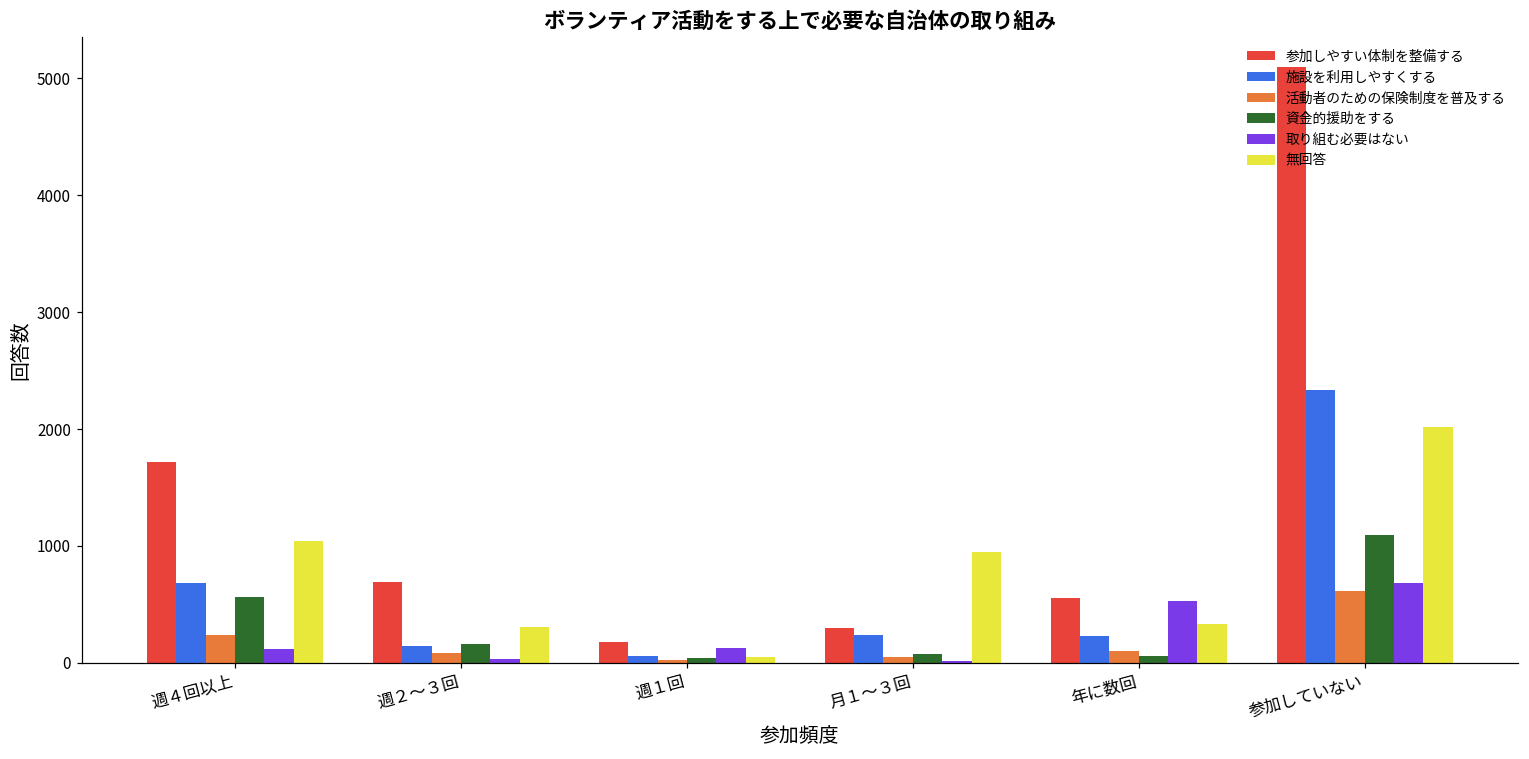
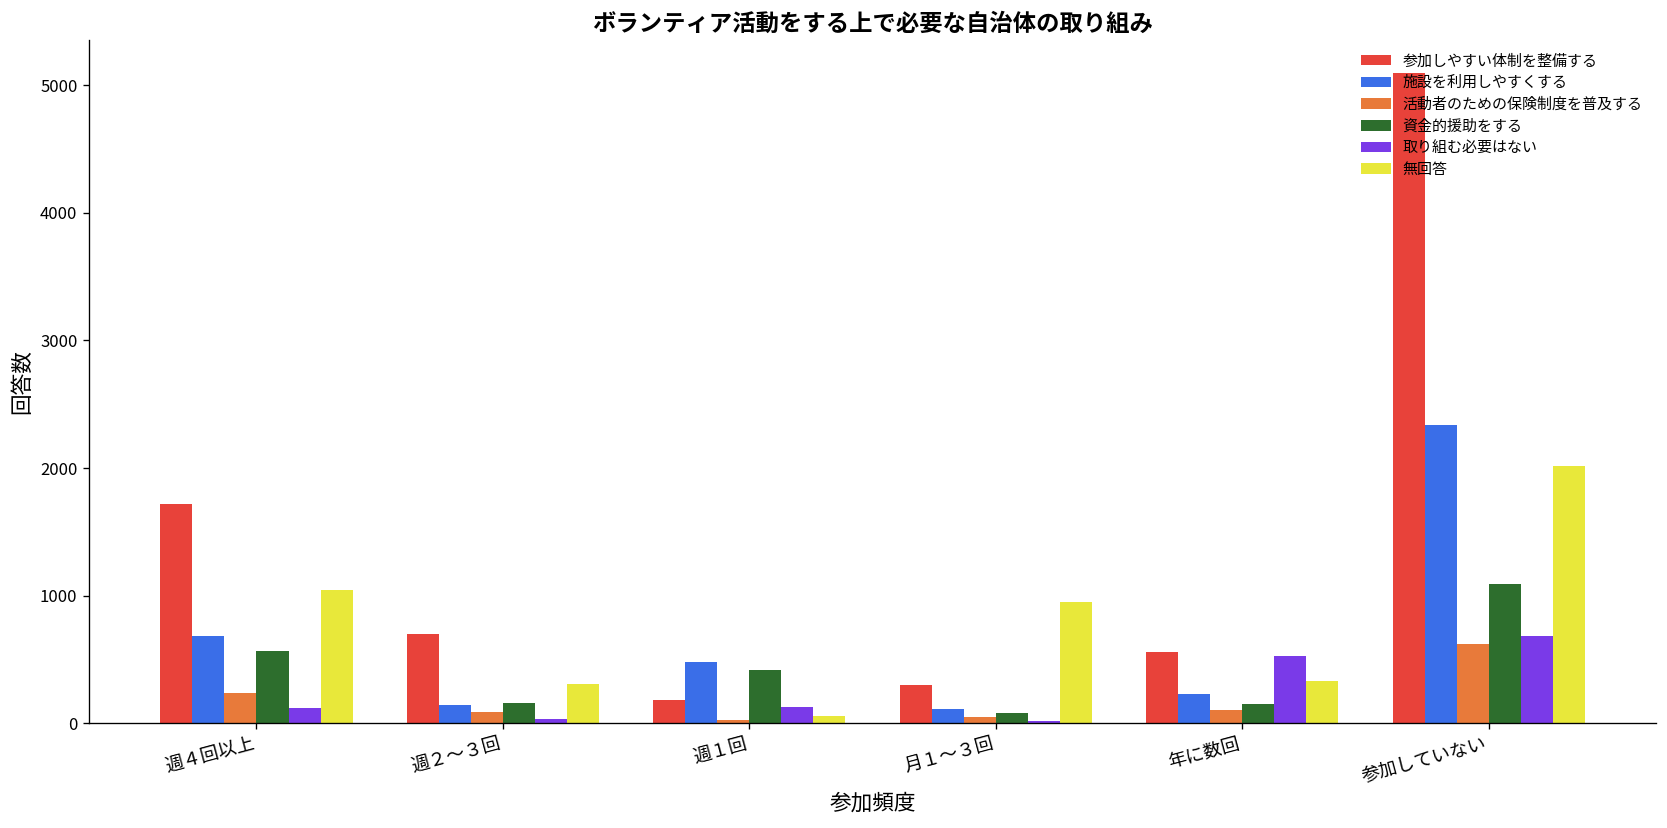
  {
    "施設を利用しやすくする": {
      "週４回以上": 680,
      "週２～３回": 140,
-     "週１回": 60,
-     "月１～３回": 240,
+     "週１回": 480,
+     "月１～３回": 110,
      "年に数回": 230,
      "参加していない": 2340
    },
    "資金的援助をする": {
      "週４回以上": 560,
      "週２～３回": 160,
-     "週１回": 40,
+     "週１回": 410,
      "月１～３回": 80,
-     "年に数回": 60,
+     "年に数回": 150,
      "参加していない": 1090
    },
    "取り組む必要はない": {
      "週４回以上": 120,
      "週２～３回": 30,
      "週１回": 130,
      "年に数回": 530,
      "参加していない": 690
    },
    "無回答": {
      "週４回以上": 1050,
      "週２～３回": 310,
      "週１回": 50,
      "月１～３回": 950,
      "年に数回": 330,
      "参加していない": 2020
    }
  }
